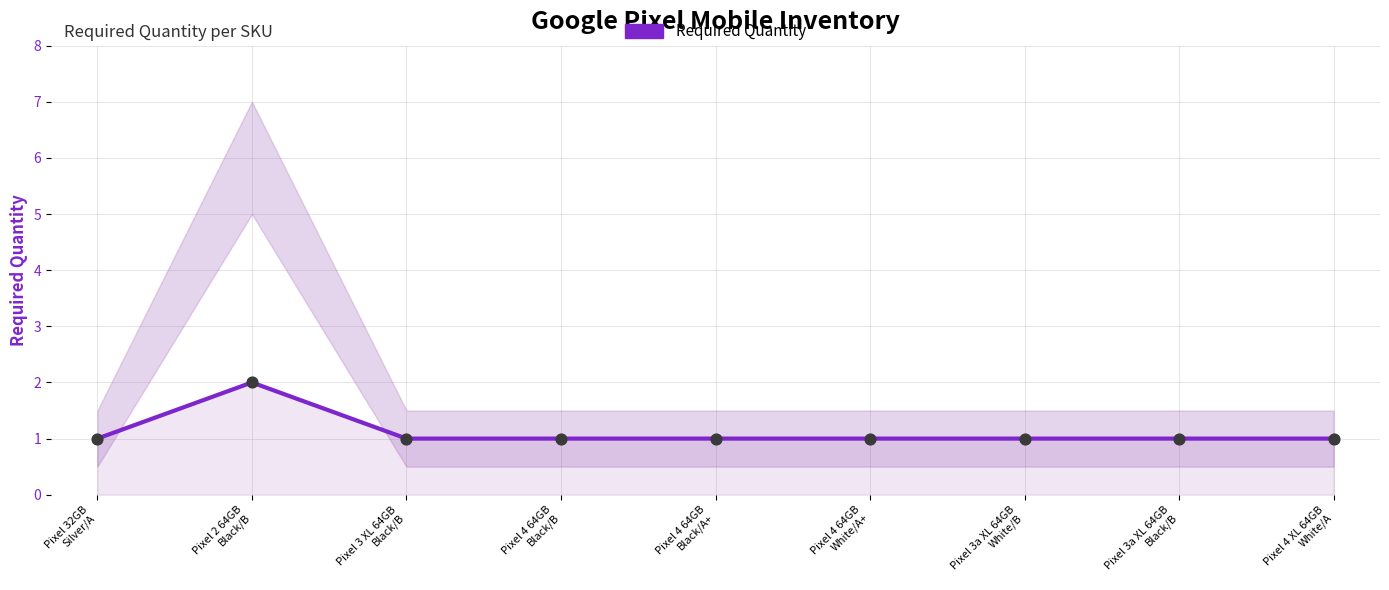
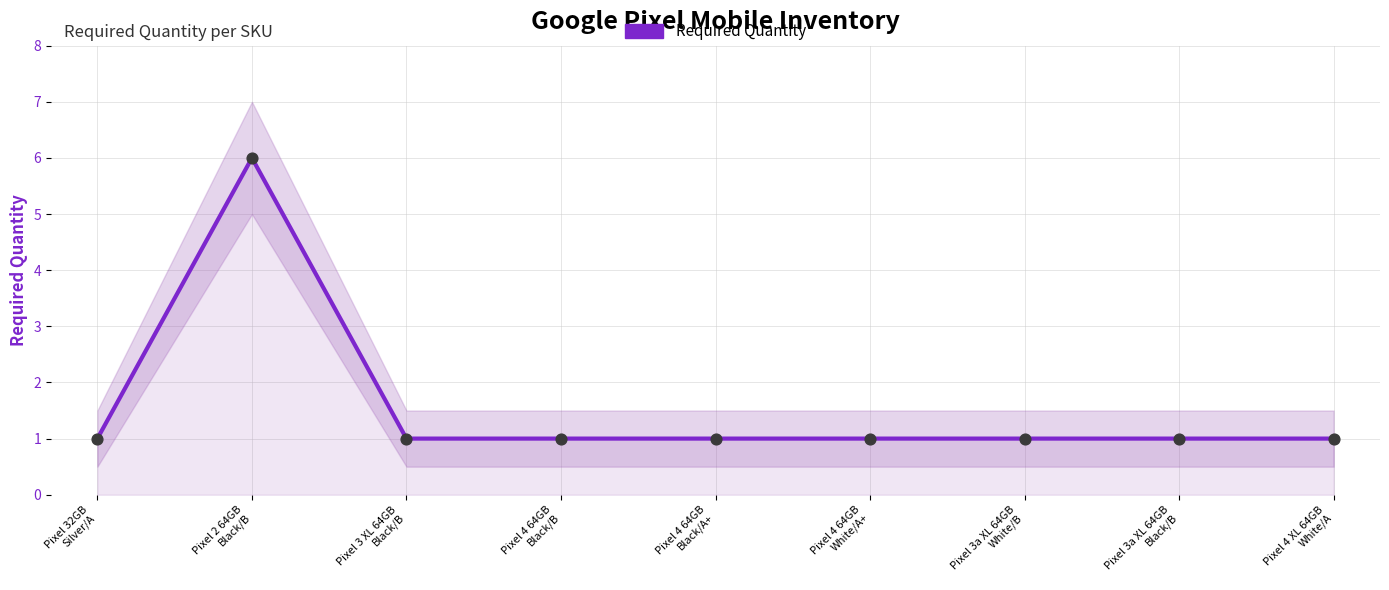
  {
    "Required Quantity": {
      "Pixel 32GB Silver/A": 1,
-     "Pixel 2 64GB Black/B": 2,
+     "Pixel 2 64GB Black/B": 6,
      "Pixel 3 XL 64GB Black/B": 1,
      "Pixel 4 64GB Black/B": 1,
      "Pixel 4 64GB Black/A+": 1,
      "Pixel 4 64GB White/A+": 1,
      "Pixel 3a XL 64GB White/B": 1,
      "Pixel 3a XL 64GB Black/B": 1,
      "Pixel 4 XL 64GB White/A": 1
    }
  }
